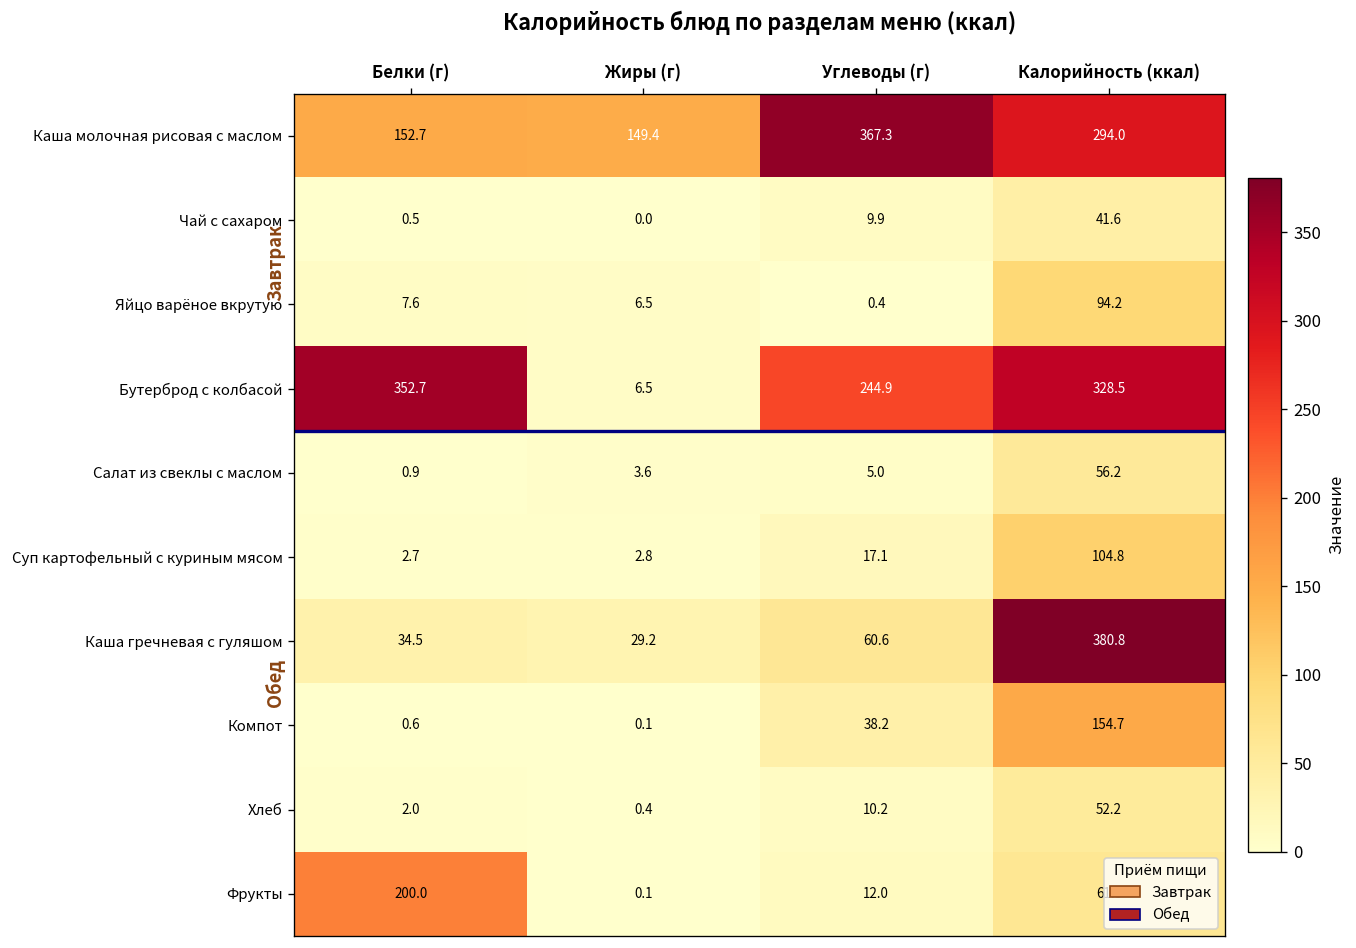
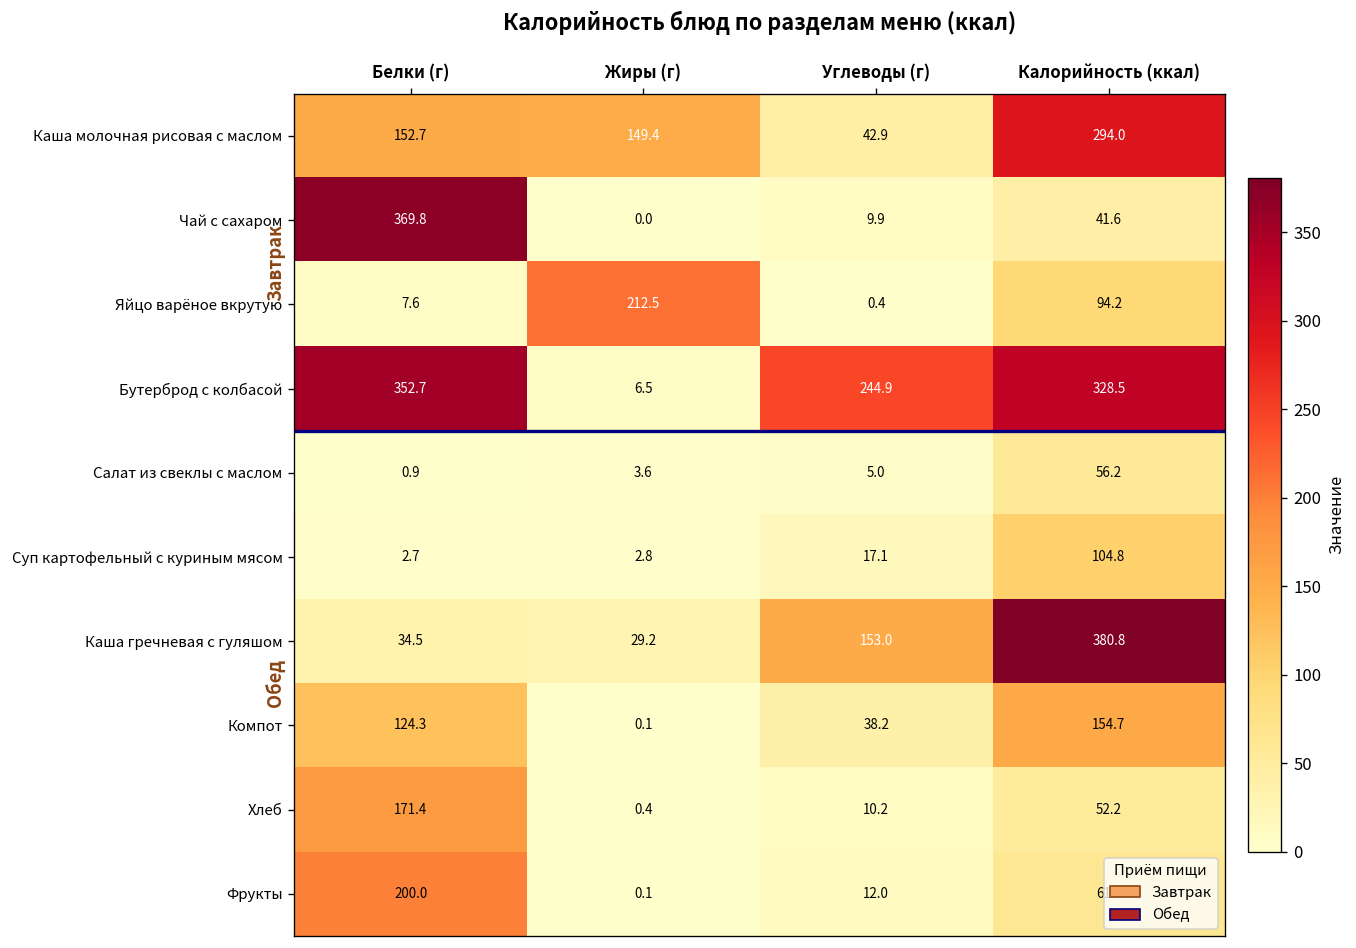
  {
    "Каша молочная рисовая с маслом": {
      "Белки (г)": 152.7,
      "Жиры (г)": 149.4,
-     "Углеводы (г)": 367.3,
+     "Углеводы (г)": 42.9,
      "Калорийность (ккал)": 294.0
    },
    "Чай с сахаром": {
-     "Белки (г)": 0.5,
+     "Белки (г)": 369.8,
      "Жиры (г)": 0.0,
      "Углеводы (г)": 9.9,
      "Калорийность (ккал)": 41.6
    },
    "Яйцо варёное вкрутую": {
      "Белки (г)": 7.6,
-     "Жиры (г)": 6.5,
+     "Жиры (г)": 212.5,
      "Углеводы (г)": 0.4,
      "Калорийность (ккал)": 94.2
    },
    "Бутерброд с колбасой": {
      "Белки (г)": 352.7,
      "Жиры (г)": 6.5,
      "Углеводы (г)": 244.9,
      "Калорийность (ккал)": 328.5
    },
    "Салат из свеклы с маслом": {
      "Белки (г)": 0.9,
      "Жиры (г)": 3.6,
      "Углеводы (г)": 5.0,
      "Калорийность (ккал)": 56.2
    },
    "Суп картофельный с куриным мясом": {
      "Белки (г)": 2.7,
      "Жиры (г)": 2.8,
      "Углеводы (г)": 17.1,
      "Калорийность (ккал)": 104.8
    },
    "Каша гречневая с гуляшом": {
      "Белки (г)": 34.5,
      "Жиры (г)": 29.2,
-     "Углеводы (г)": 60.6,
+     "Углеводы (г)": 153.0,
      "Калорийность (ккал)": 380.8
    },
    "Компот": {
-     "Белки (г)": 0.6,
+     "Белки (г)": 124.3,
      "Жиры (г)": 0.1,
      "Углеводы (г)": 38.2,
      "Калорийность (ккал)": 154.7
    },
    "Хлеб": {
-     "Белки (г)": 2.0,
+     "Белки (г)": 171.4,
      "Жиры (г)": 0.4,
      "Углеводы (г)": 10.2,
      "Калорийность (ккал)": 52.2
    },
    "Фрукты": {
      "Белки (г)": 200.0,
      "Жиры (г)": 0.1,
      "Углеводы (г)": 12.0
    }
  }
